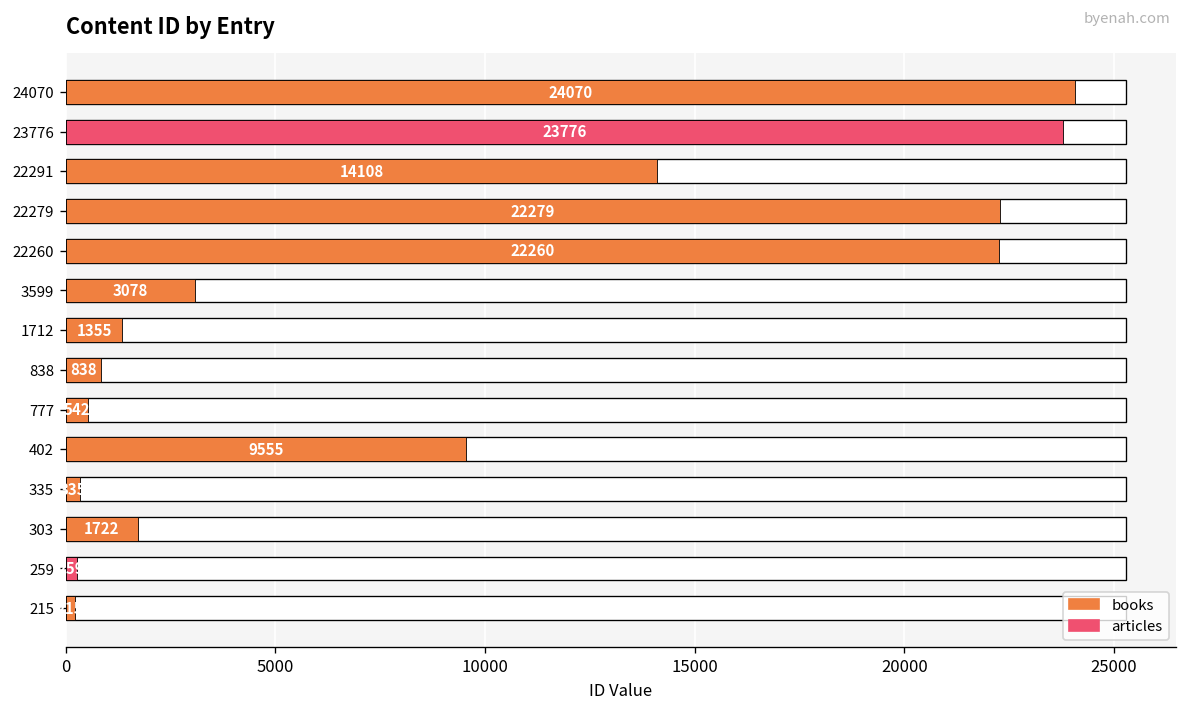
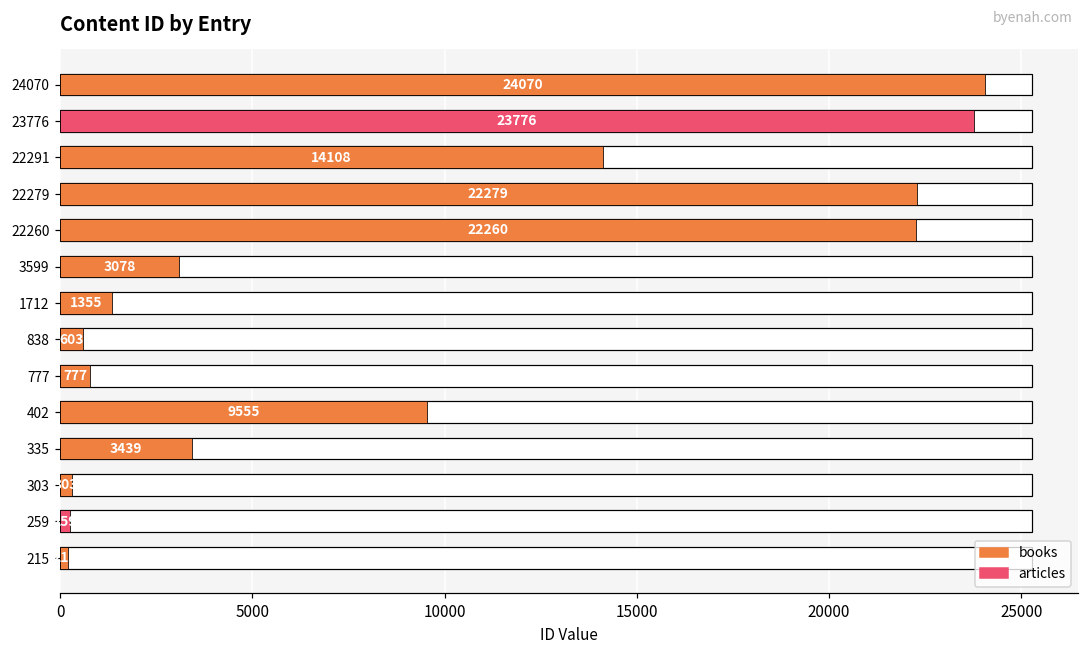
  {
    "books": {
-     "838": 838,
-     "777": 542,
-     "335": 300,
-     "303": 1700
+     "838": 603,
+     "777": 777,
+     "335": 3400,
+     "303": 300
    }
  }
